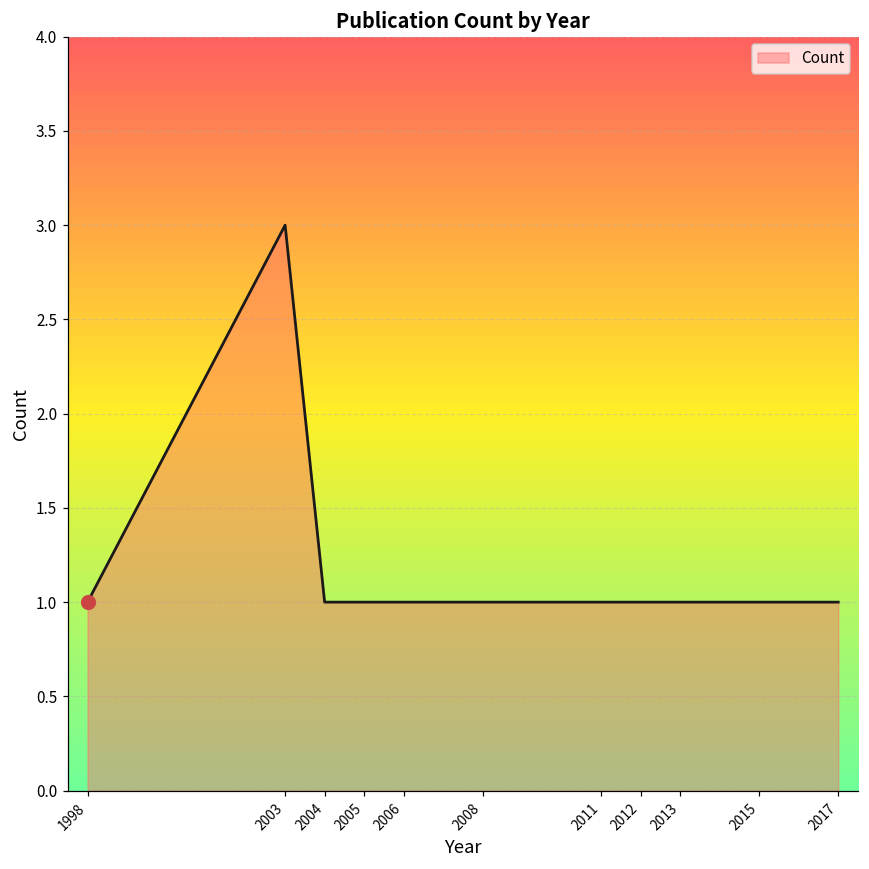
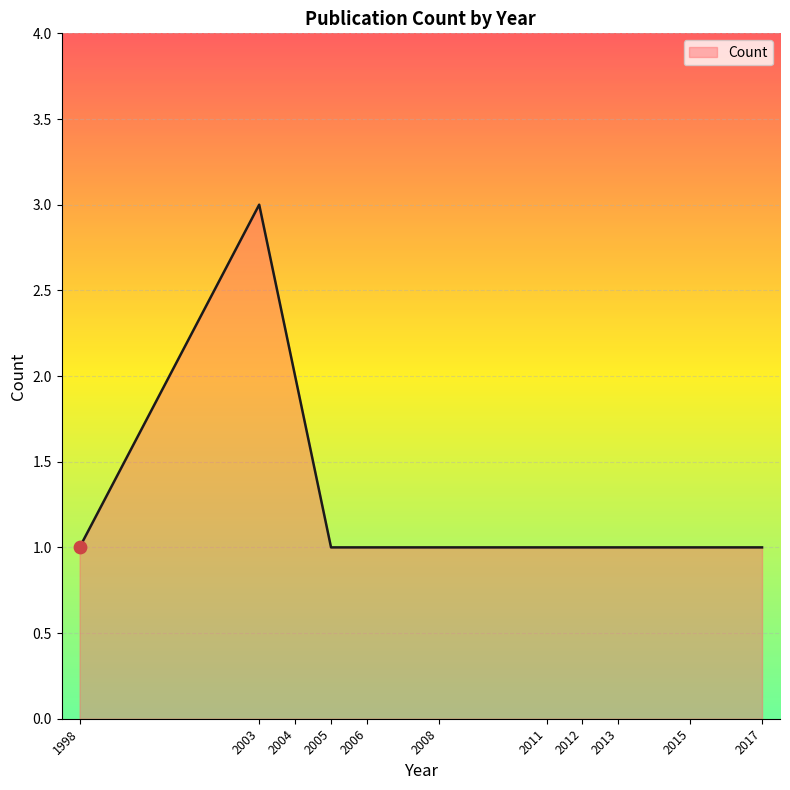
  {
    "Count": {
      "2003": 3,
-     "2004": 1,
+     "2004": 2,
      "2005": 1,
      "2006": 1,
      "2008": 1,
      "2011": 1,
      "2012": 1,
      "2013": 1,
      "2015": 1,
      "2017": 1
    }
  }
